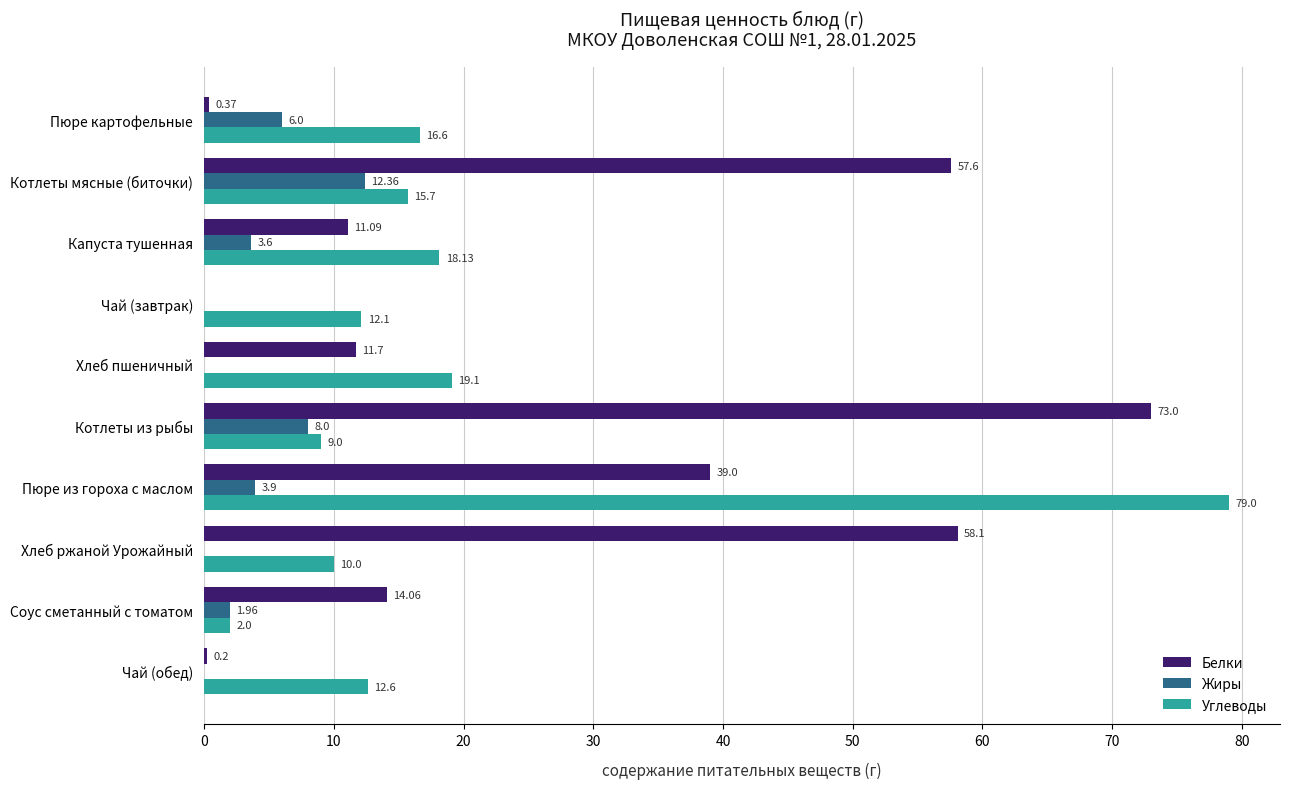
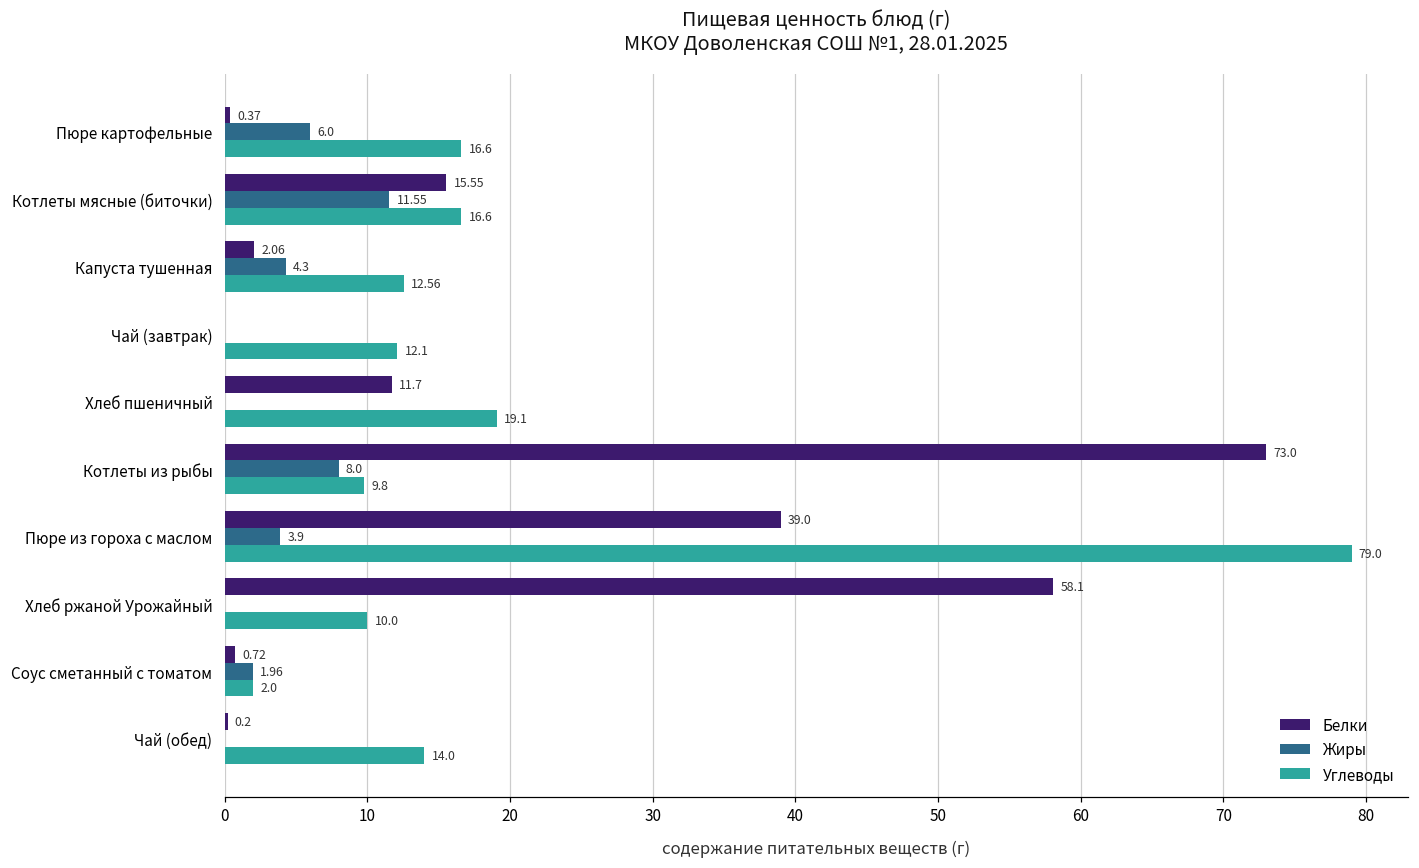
  {
    "Белки": {
      "Пюре картофельные": 0.37,
-     "Котлеты мясные (биточки)": 57.6,
-     "Капуста тушенная": 11.09,
+     "Котлеты мясные (биточки)": 15.55,
+     "Капуста тушенная": 2.06,
      "Хлеб пшеничный": 11.7,
      "Котлеты из рыбы": 73.0,
      "Пюре из гороха с маслом": 39.0,
      "Хлеб ржаной Урожайный": 58.1,
-     "Соус сметанный с томатом": 14.06,
+     "Соус сметанный с томатом": 0.72,
      "Чай (обед)": 0.2
    },
    "Жиры": {
      "Пюре картофельные": 6.0,
-     "Котлеты мясные (биточки)": 12.36,
-     "Капуста тушенная": 3.6,
+     "Котлеты мясные (биточки)": 11.55,
+     "Капуста тушенная": 4.3,
      "Котлеты из рыбы": 8.0,
      "Пюре из гороха с маслом": 3.9,
      "Соус сметанный с томатом": 1.96
    },
    "Углеводы": {
      "Пюре картофельные": 16.6,
-     "Котлеты мясные (биточки)": 15.7,
-     "Капуста тушенная": 18.13,
+     "Котлеты мясные (биточки)": 16.6,
+     "Капуста тушенная": 12.56,
      "Чай (завтрак)": 12.1,
      "Хлеб пшеничный": 19.1,
-     "Котлеты из рыбы": 9.0,
+     "Котлеты из рыбы": 9.8,
      "Пюре из гороха с маслом": 79.0,
      "Хлеб ржаной Урожайный": 10.0,
      "Соус сметанный с томатом": 2.0,
-     "Чай (обед)": 12.6
+     "Чай (обед)": 14.0
    }
  }
